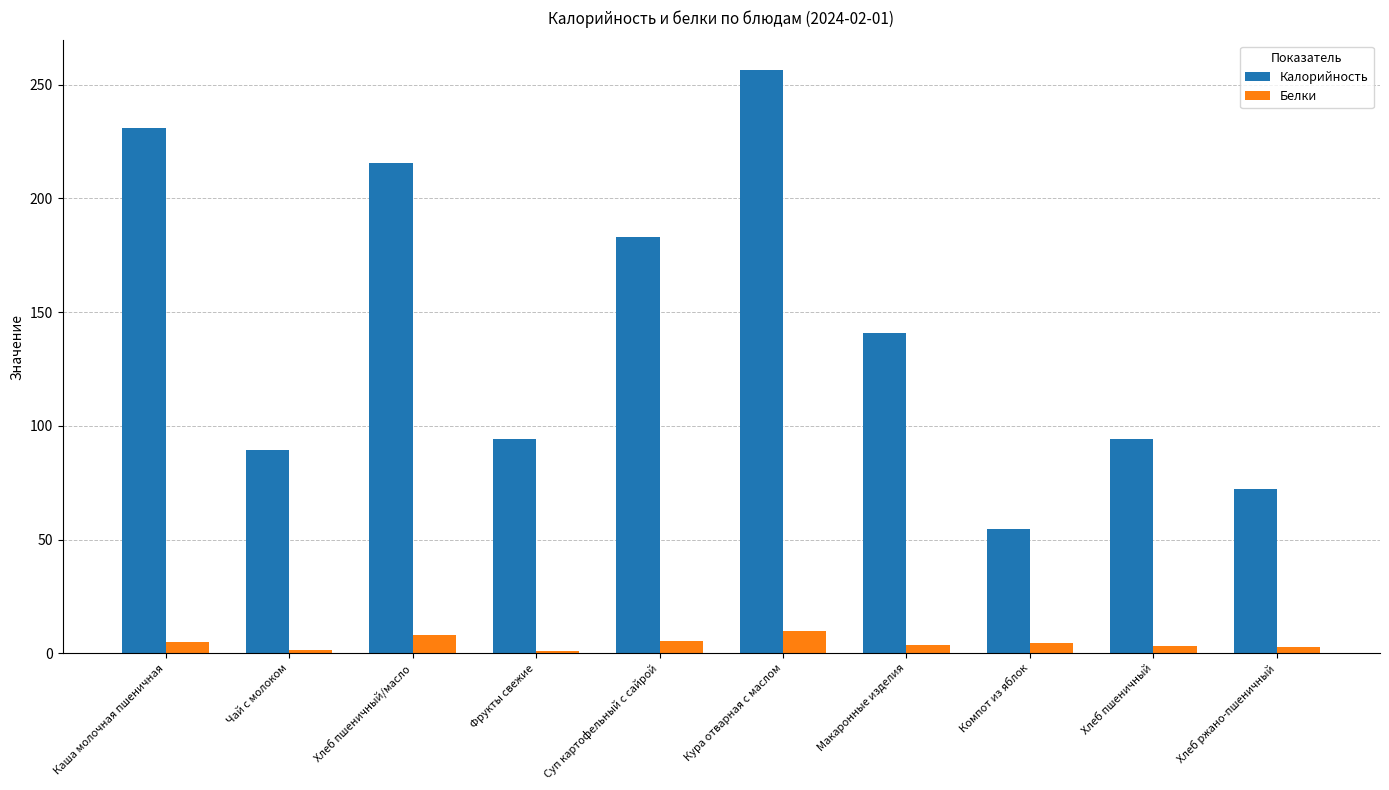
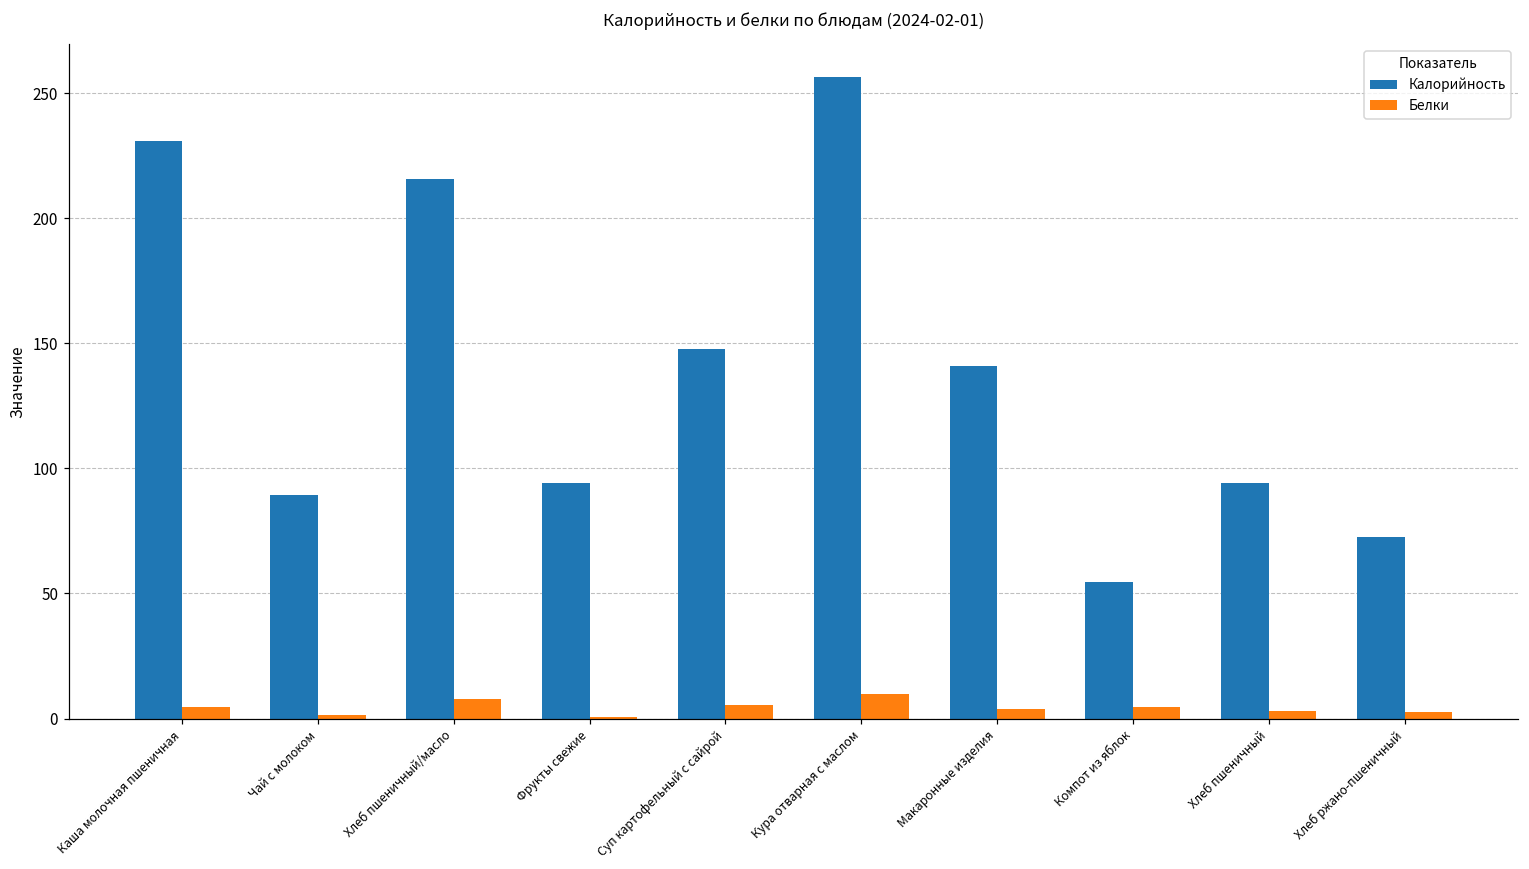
  {
    "Калорийность": {
      "Каша молочная пшеничная": 231,
      "Чай с молоком": 89,
      "Хлеб пшеничный/масло": 216,
      "Фрукты свежие": 94,
-     "Суп картофельный с сайрой": 183,
+     "Суп картофельный с сайрой": 148,
      "Кура отварная с маслом": 257,
      "Макаронные изделия": 141,
      "Компот из яблок": 55,
      "Хлеб пшеничный": 94,
      "Хлеб ржано-пшеничный": 72
    },
    "Белки": {
      "Каша молочная пшеничная": 5,
      "Чай с молоком": 1,
      "Хлеб пшеничный/масло": 8,
      "Суп картофельный с сайрой": 5,
      "Кура отварная с маслом": 10,
      "Макаронные изделия": 4,
      "Компот из яблок": 5,
      "Хлеб пшеничный": 3,
      "Хлеб ржано-пшеничный": 3
    }
  }
